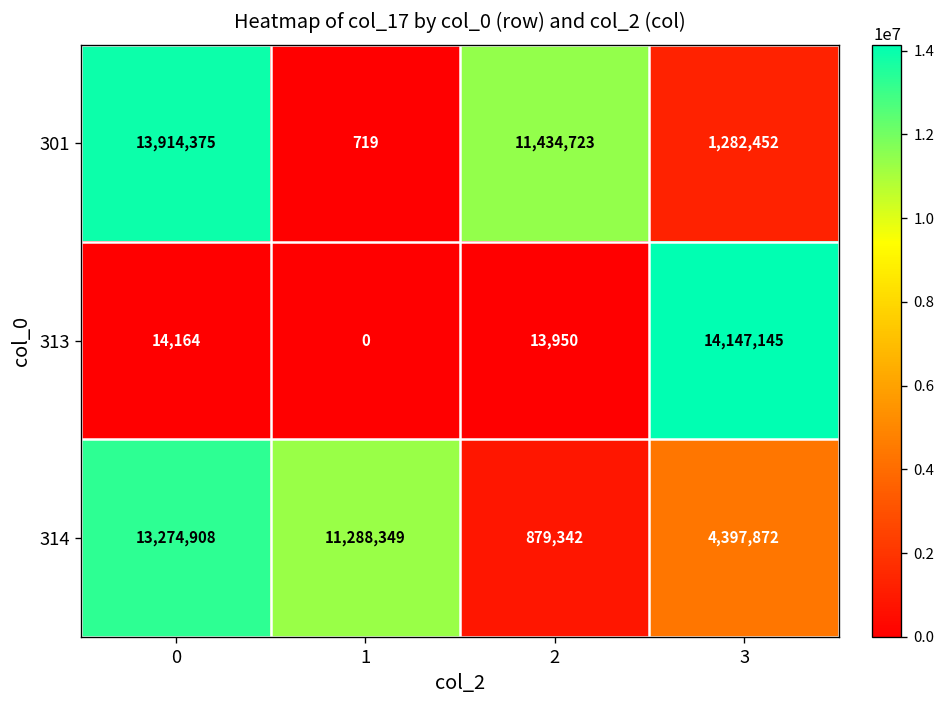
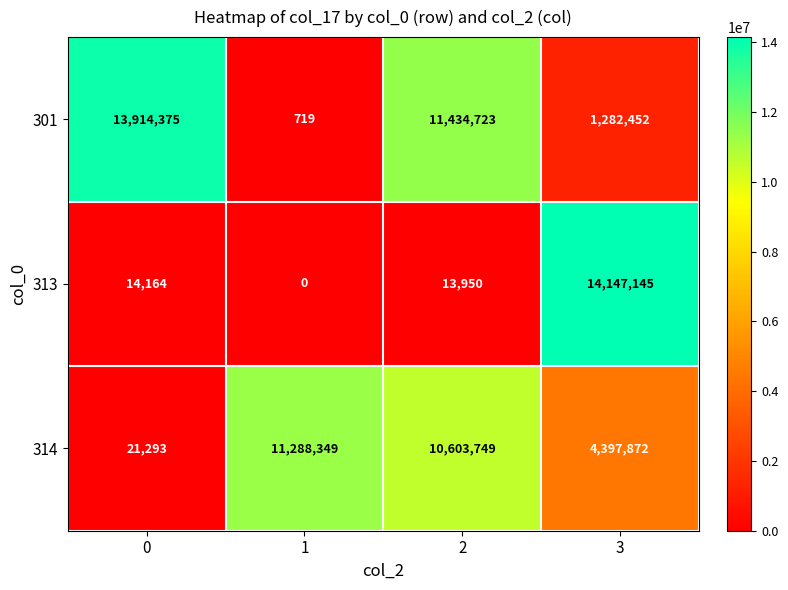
  {
    "301": {
      "0": "13,914,375",
      "1": "719",
      "2": "11,434,723",
      "3": "1,282,452"
    },
    "313": {
      "0": "14,164",
      "1": "0",
      "2": "13,950",
      "3": "14,147,145"
    },
    "314": {
-     "0": "13,274,908",
+     "0": "21,293",
      "1": "11,288,349",
-     "2": "879,342",
+     "2": "10,603,749",
      "3": "4,397,872"
    }
  }
